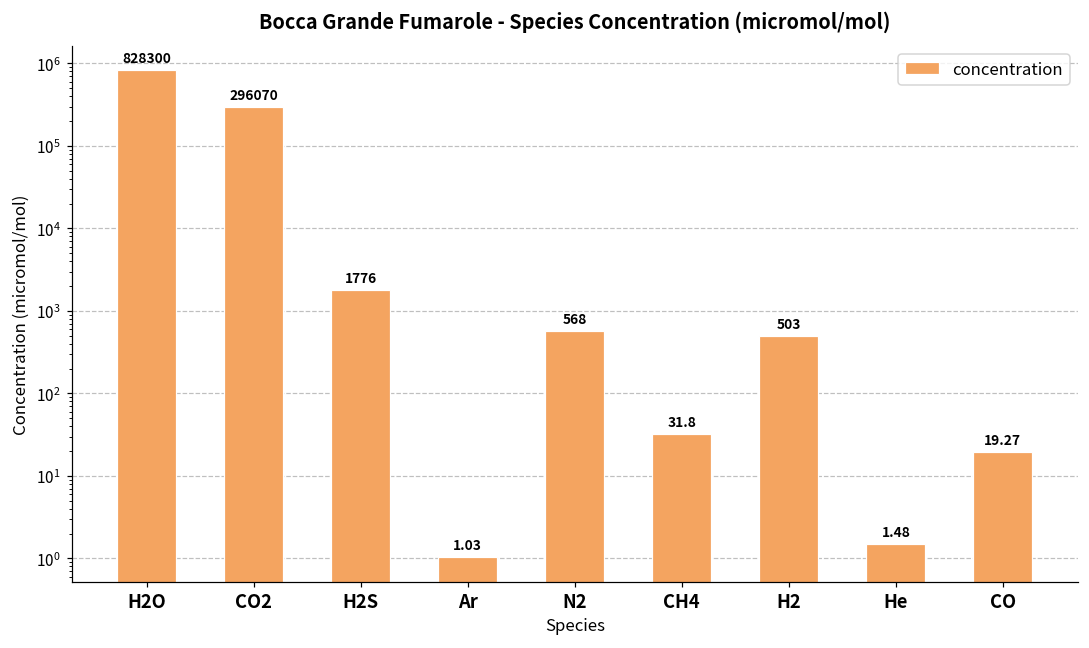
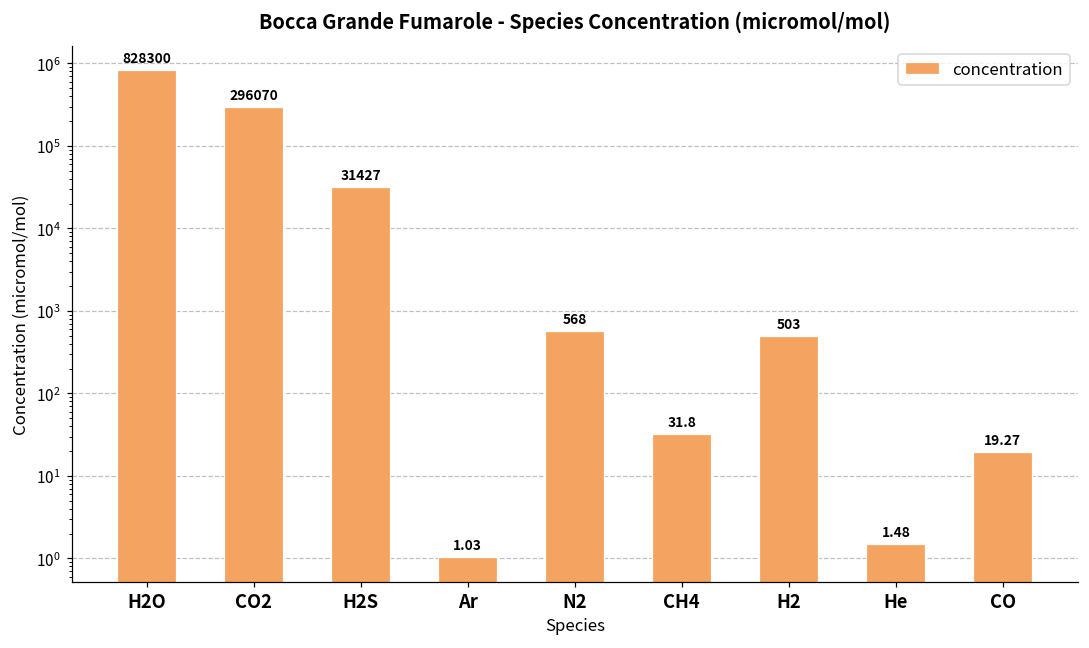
  {
    "H2O": 828300,
    "CO2": 296070,
-   "H2S": 1776,
+   "H2S": 31427,
    "Ar": 1.03,
    "N2": 568,
    "CH4": 31.8,
    "H2": 503,
    "He": 1.48,
    "CO": 19.27
  }
